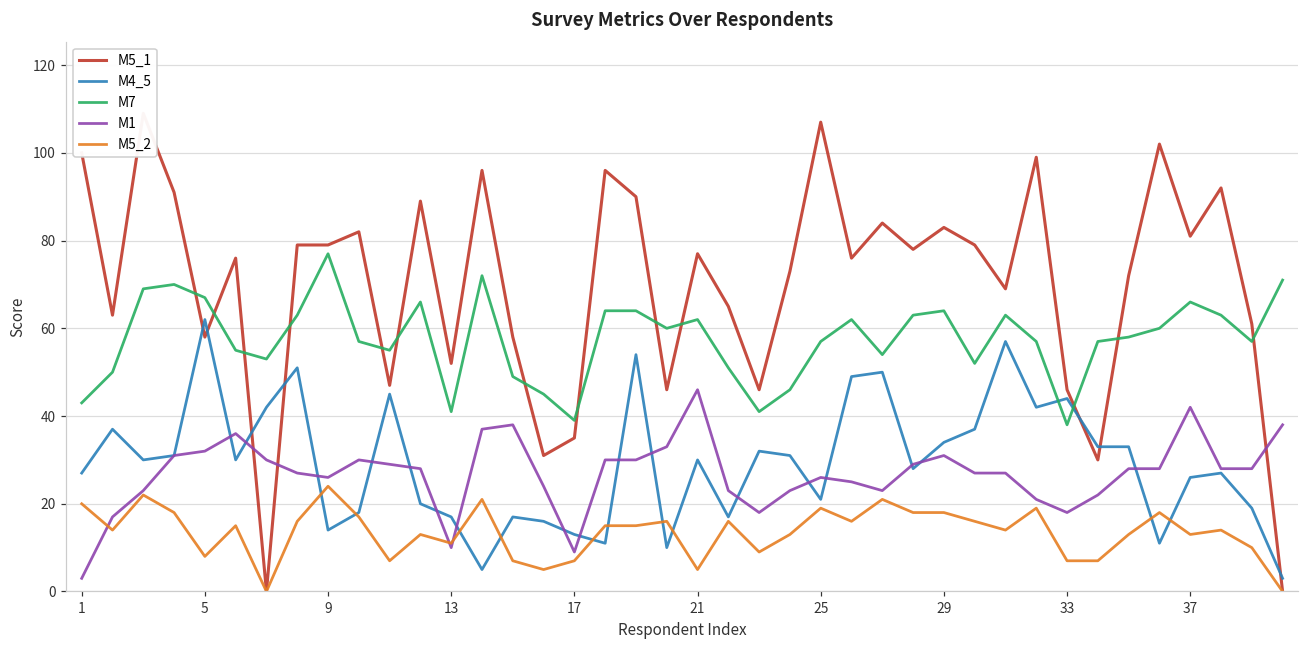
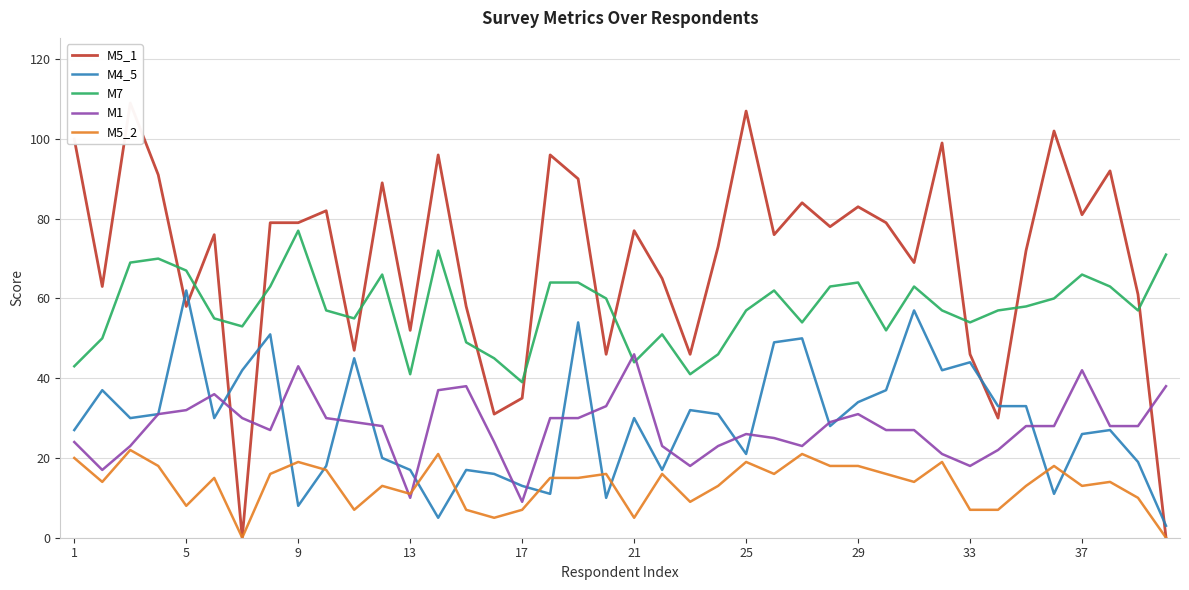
  {
    "M5_1": {
      "5": 58,
      "9": 79,
      "13": 52,
      "17": 35,
      "21": 77,
      "25": 107,
      "29": 83,
      "33": 46,
      "37": 81
    },
    "M4_5": {
      "1": 27,
      "5": 62,
-     "9": 14,
+     "9": 8,
      "13": 17,
      "17": 13,
      "21": 30,
      "25": 21,
      "29": 34,
      "33": 44,
      "37": 26
    },
    "M7": {
      "1": 43,
      "5": 67,
      "9": 77,
      "13": 41,
      "17": 39,
-     "21": 62,
+     "21": 44,
      "25": 57,
      "29": 64,
-     "33": 38,
+     "33": 54,
      "37": 66
    },
    "M1": {
-     "1": 3,
+     "1": 24,
      "5": 32,
-     "9": 26,
+     "9": 43,
      "13": 10,
      "17": 9,
      "21": 46,
      "25": 26,
      "29": 31,
      "33": 18,
      "37": 42
    },
    "M5_2": {
      "1": 20,
      "5": 8,
-     "9": 24,
+     "9": 19,
      "13": 11,
      "17": 7,
      "21": 5,
      "25": 19,
      "29": 18,
      "33": 7,
      "37": 13
    }
  }
